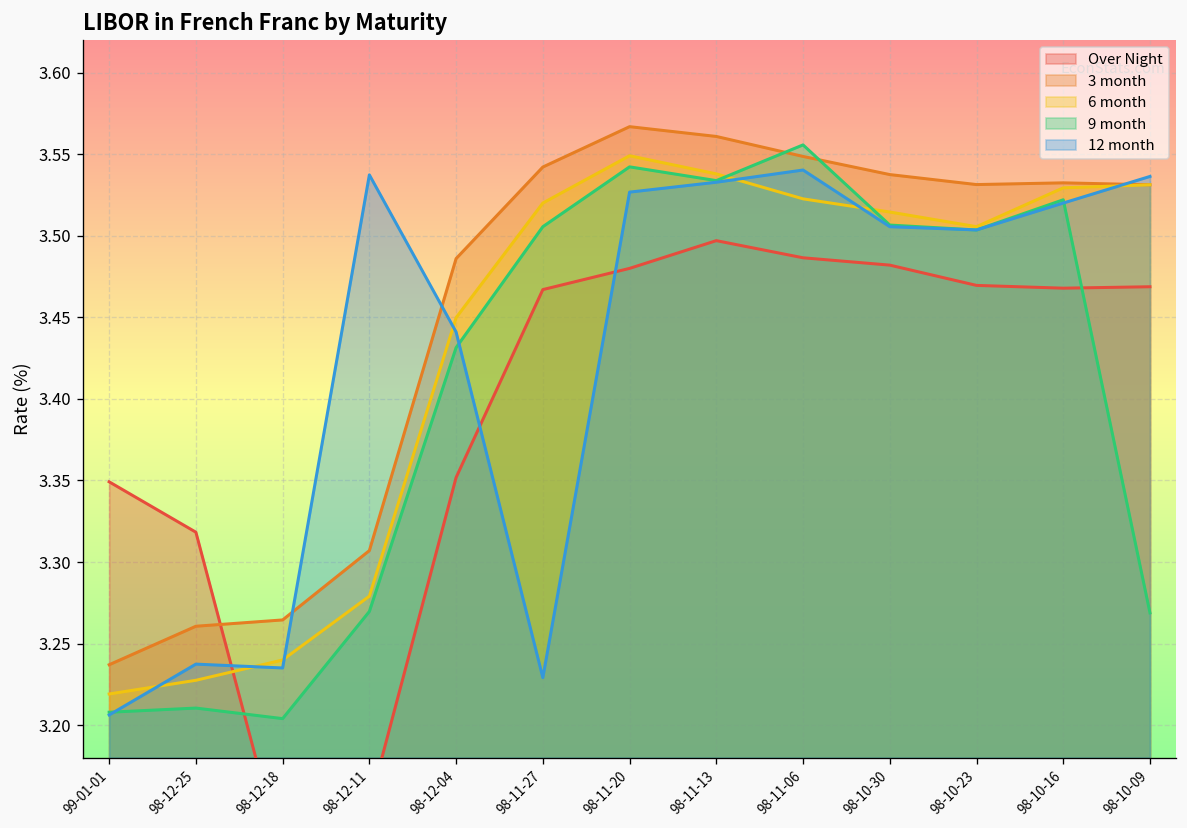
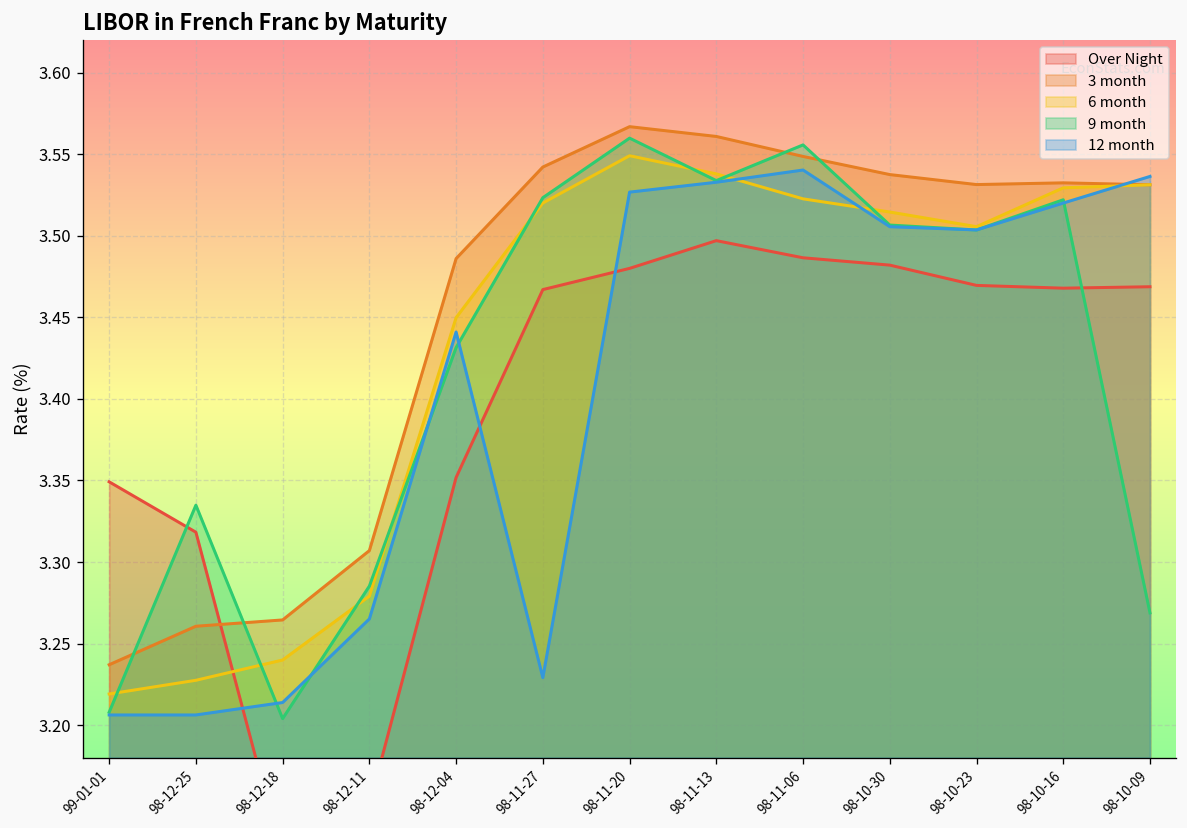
  {
    "9 month": {
-     "98-12-25": 3.210,
+     "98-12-25": 3.335,
      "98-12-18": 3.204,
-     "98-12-11": 3.270,
+     "98-12-11": 3.285,
      "98-12-04": 3.431,
-     "98-11-27": 3.506,
-     "98-11-20": 3.542,
+     "98-11-27": 3.523,
+     "98-11-20": 3.560,
      "98-11-06": 3.556,
      "98-10-16": 3.522,
      "98-10-09": 3.269
    },
    "12 month": {
-     "98-12-25": 3.237,
-     "98-12-18": 3.235,
-     "98-12-11": 3.537,
+     "98-12-25": 3.206,
+     "98-12-18": 3.214,
+     "98-12-11": 3.265,
      "98-12-04": 3.441,
      "98-11-27": 3.229,
      "98-11-20": 3.527,
      "98-11-06": 3.540,
      "98-10-16": 3.520,
      "98-10-09": 3.536
    }
  }
